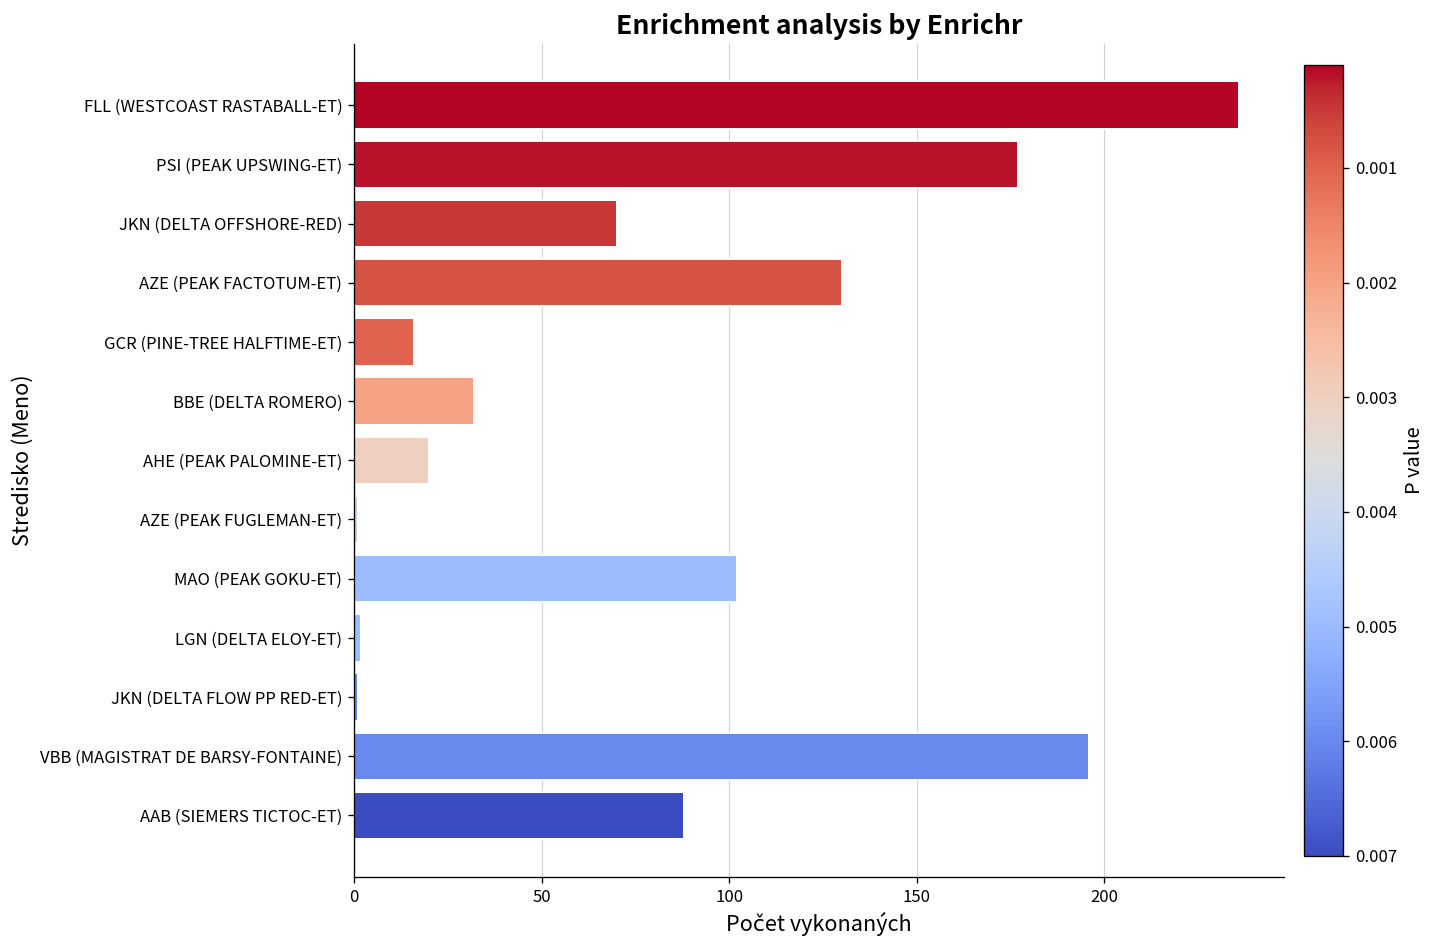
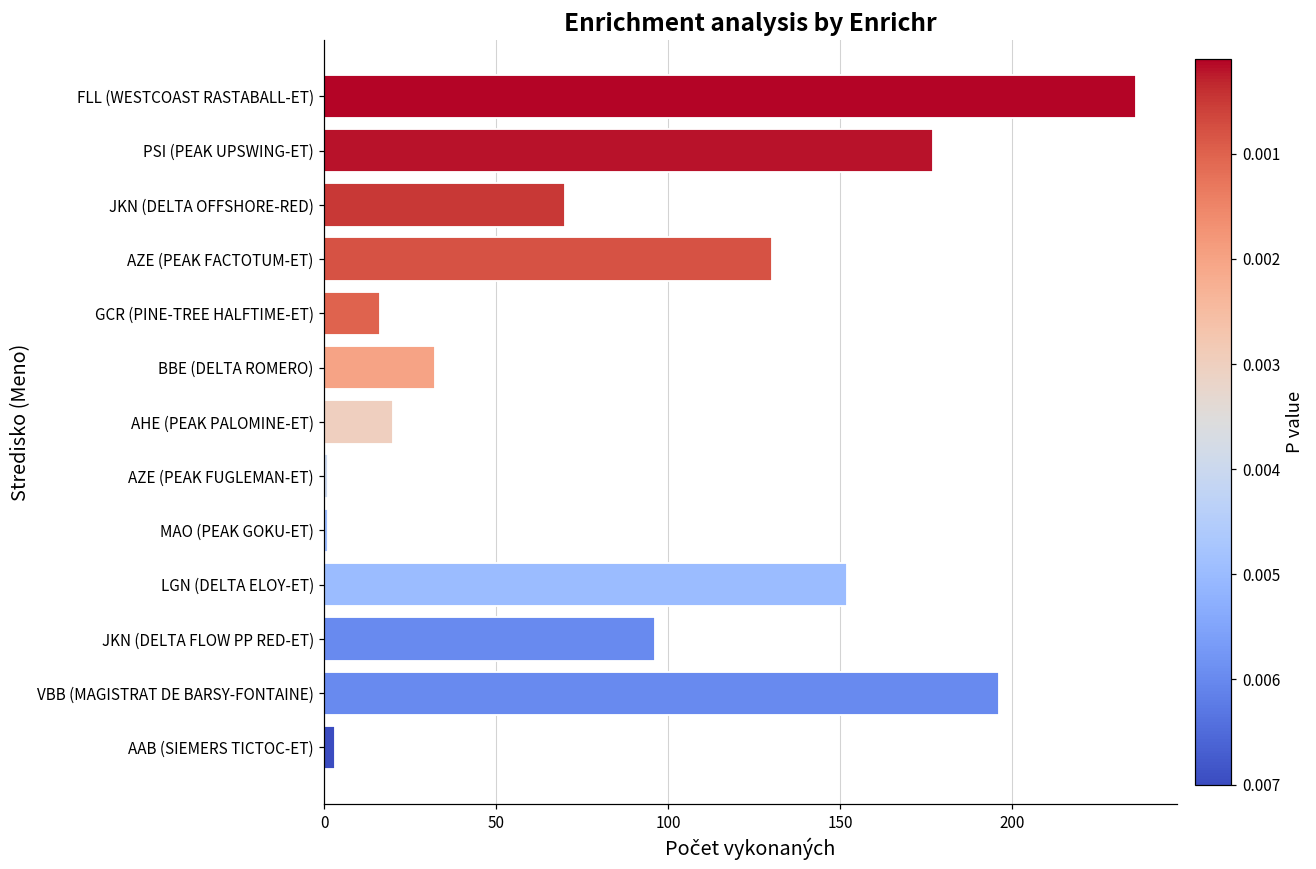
  {
    "FLL (WESTCOAST RASTABALL-ET)": 236,
    "PSI (PEAK UPSWING-ET)": 177,
    "JKN (DELTA OFFSHORE-RED)": 70,
    "AZE (PEAK FACTOTUM-ET)": 130,
    "GCR (PINE-TREE HALFTIME-ET)": 16,
    "BBE (DELTA ROMERO)": 32,
    "AHE (PEAK PALOMINE-ET)": 20,
    "AZE (PEAK FUGLEMAN-ET)": 1,
-   "MAO (PEAK GOKU-ET)": 102,
-   "LGN (DELTA ELOY-ET)": 2,
-   "JKN (DELTA FLOW PP RED-ET)": 1,
+   "MAO (PEAK GOKU-ET)": 1,
+   "LGN (DELTA ELOY-ET)": 152,
+   "JKN (DELTA FLOW PP RED-ET)": 96,
    "VBB (MAGISTRAT DE BARSY-FONTAINE)": 196,
-   "AAB (SIEMERS TICTOC-ET)": 88
+   "AAB (SIEMERS TICTOC-ET)": 3
  }
